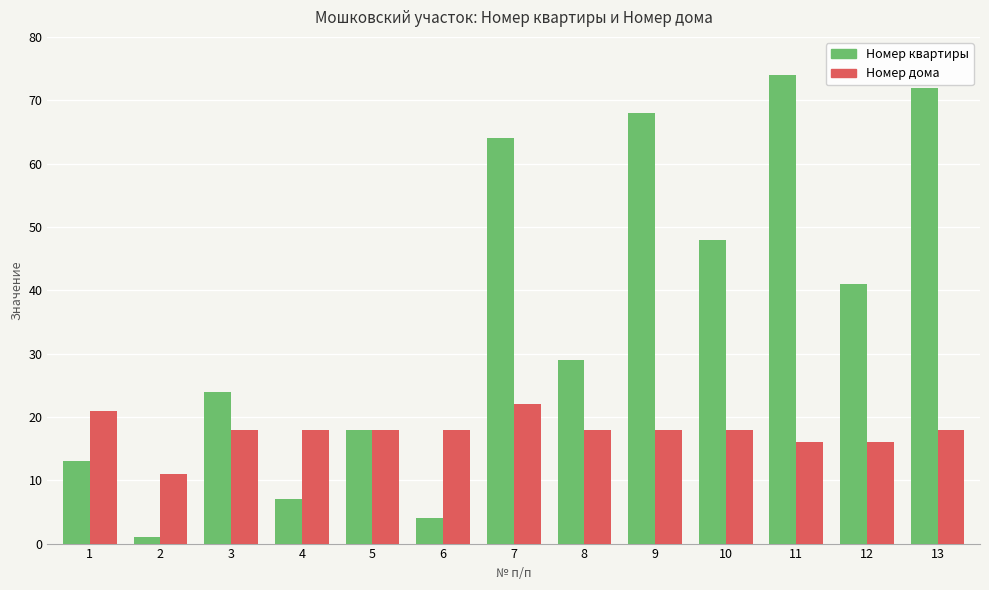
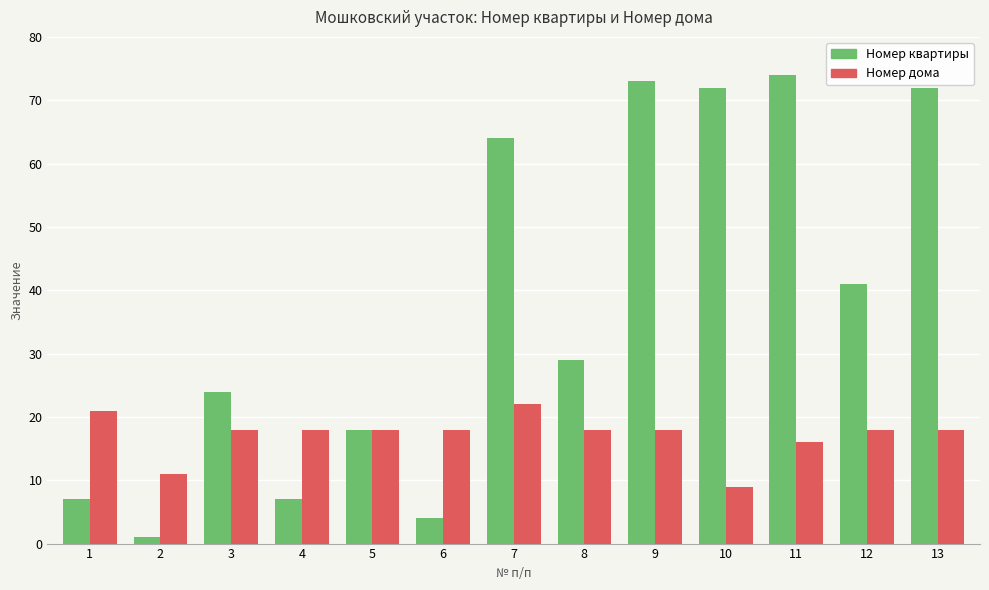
  {
    "Номер квартиры": {
-     "1": 13,
+     "1": 7,
      "2": 1,
      "3": 24,
      "4": 7,
      "5": 18,
      "6": 4,
      "7": 64,
      "8": 29,
-     "9": 68,
-     "10": 48,
+     "9": 73,
+     "10": 72,
      "11": 74,
      "12": 41,
      "13": 72
    },
    "Номер дома": {
      "1": 21,
      "2": 11,
      "3": 18,
      "4": 18,
      "5": 18,
      "6": 18,
      "7": 22,
      "8": 18,
      "9": 18,
-     "10": 18,
+     "10": 9,
      "11": 16,
-     "12": 16,
+     "12": 18,
      "13": 18
    }
  }
